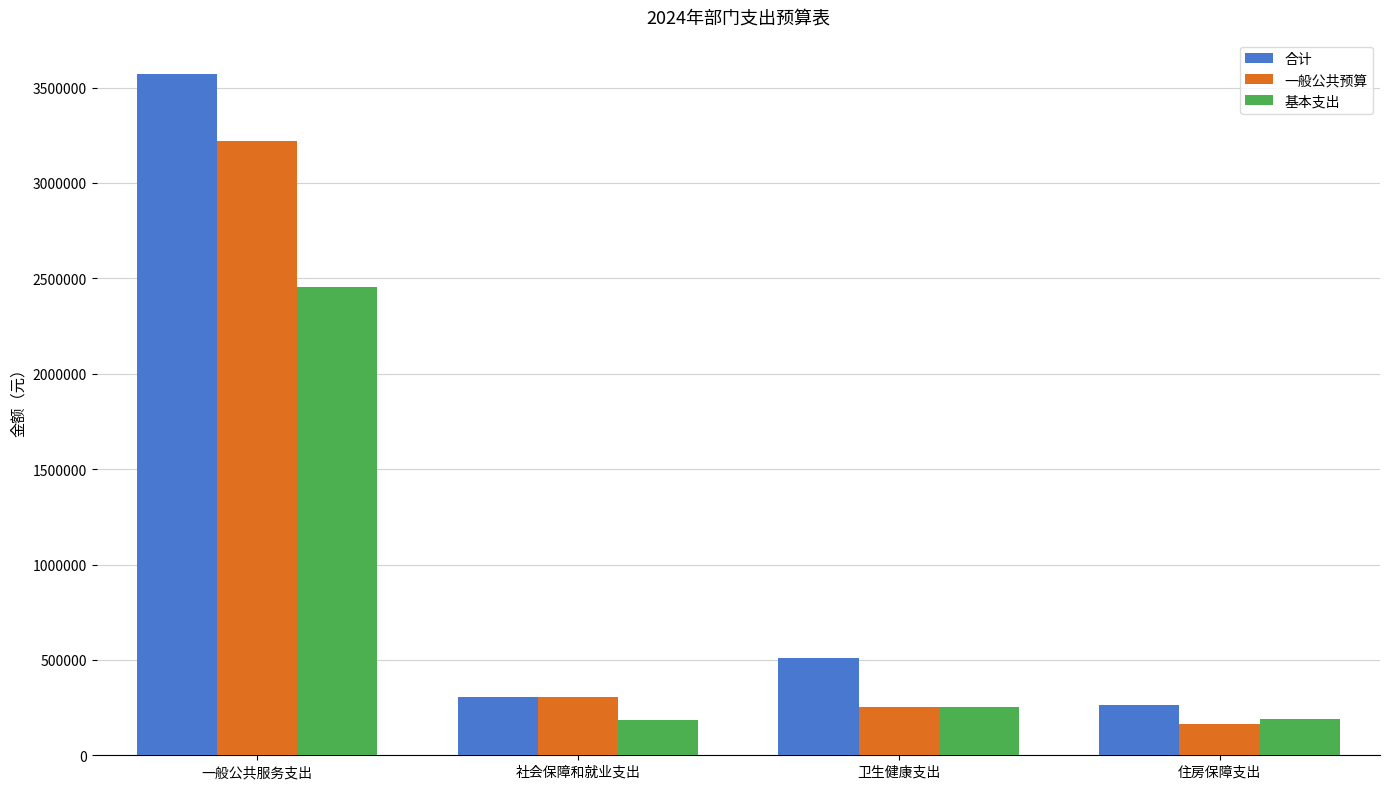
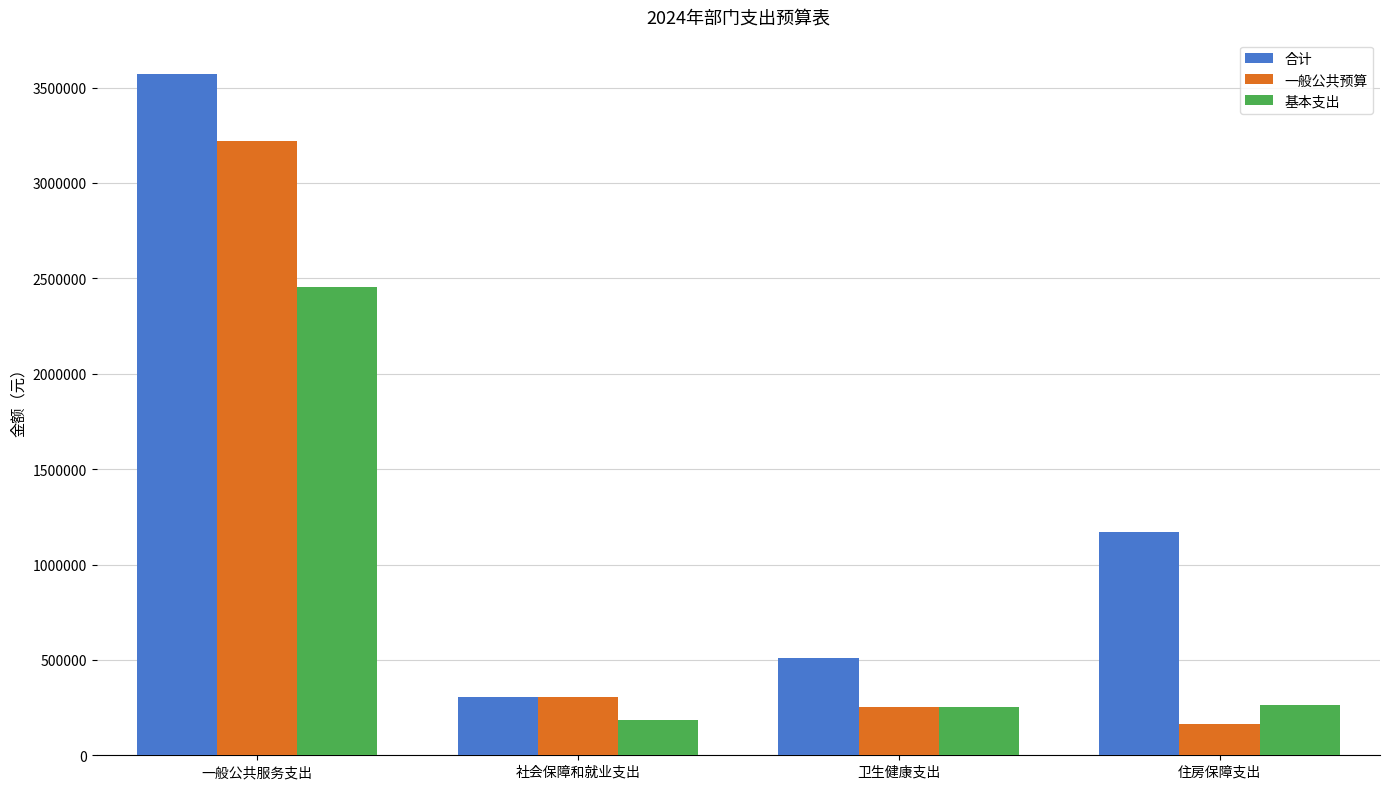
  {
    "合计": {
      "一般公共服务支出": 3570000,
      "社会保障和就业支出": 300000,
      "卫生健康支出": 510000,
-     "住房保障支出": 260000
+     "住房保障支出": 1170000
    },
    "一般公共预算": {
      "一般公共服务支出": 3220000,
      "社会保障和就业支出": 300000,
      "卫生健康支出": 250000,
      "住房保障支出": 160000
    },
    "基本支出": {
      "一般公共服务支出": 2450000,
      "社会保障和就业支出": 190000,
      "卫生健康支出": 250000,
-     "住房保障支出": 190000
+     "住房保障支出": 260000
    }
  }
